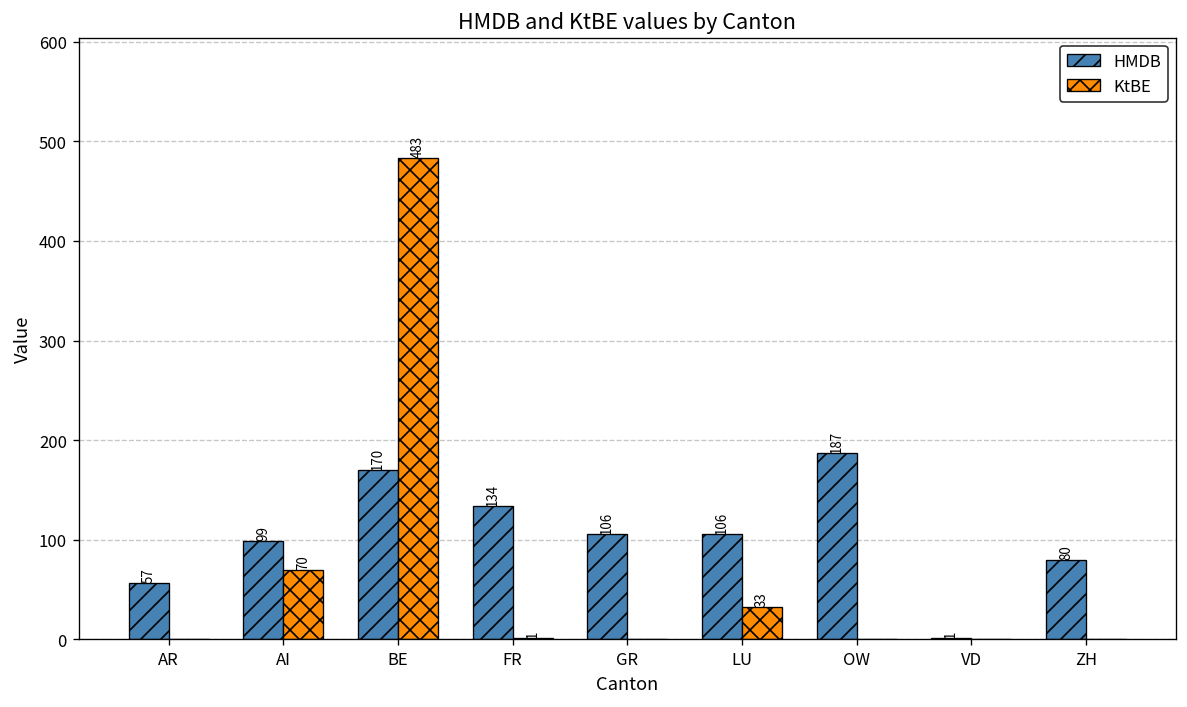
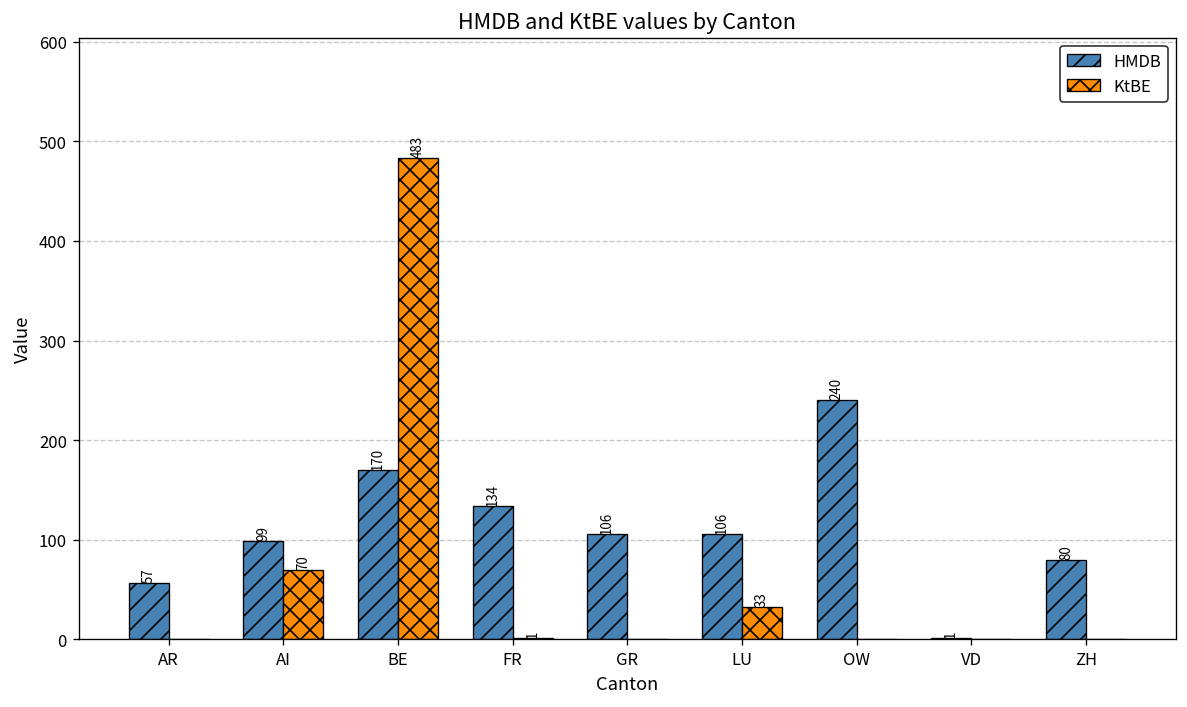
  {
    "HMDB": {
      "AR": 57,
      "AI": 99,
      "BE": 170,
      "FR": 134,
      "GR": 106,
      "LU": 106,
-     "OW": 187,
+     "OW": 240,
      "VD": 1,
      "ZH": 80
    },
    "KtBE": {
      "AI": 70,
      "BE": 483,
      "FR": 1,
      "LU": 33
    }
  }
